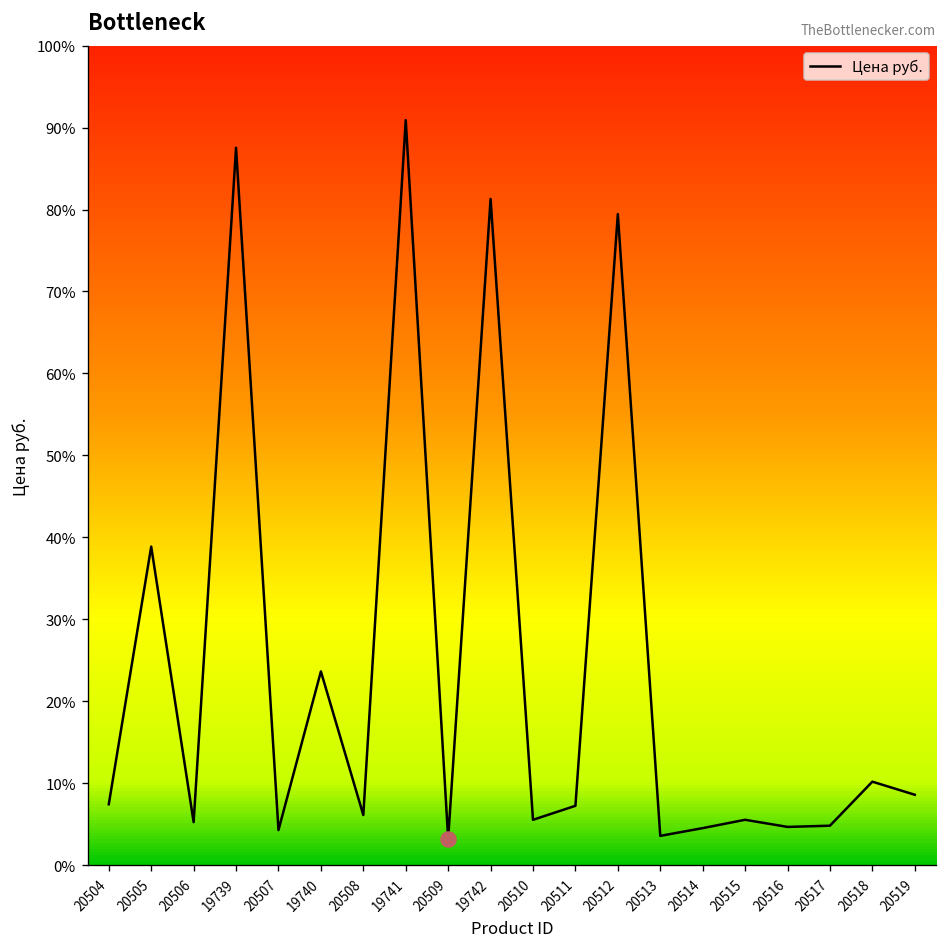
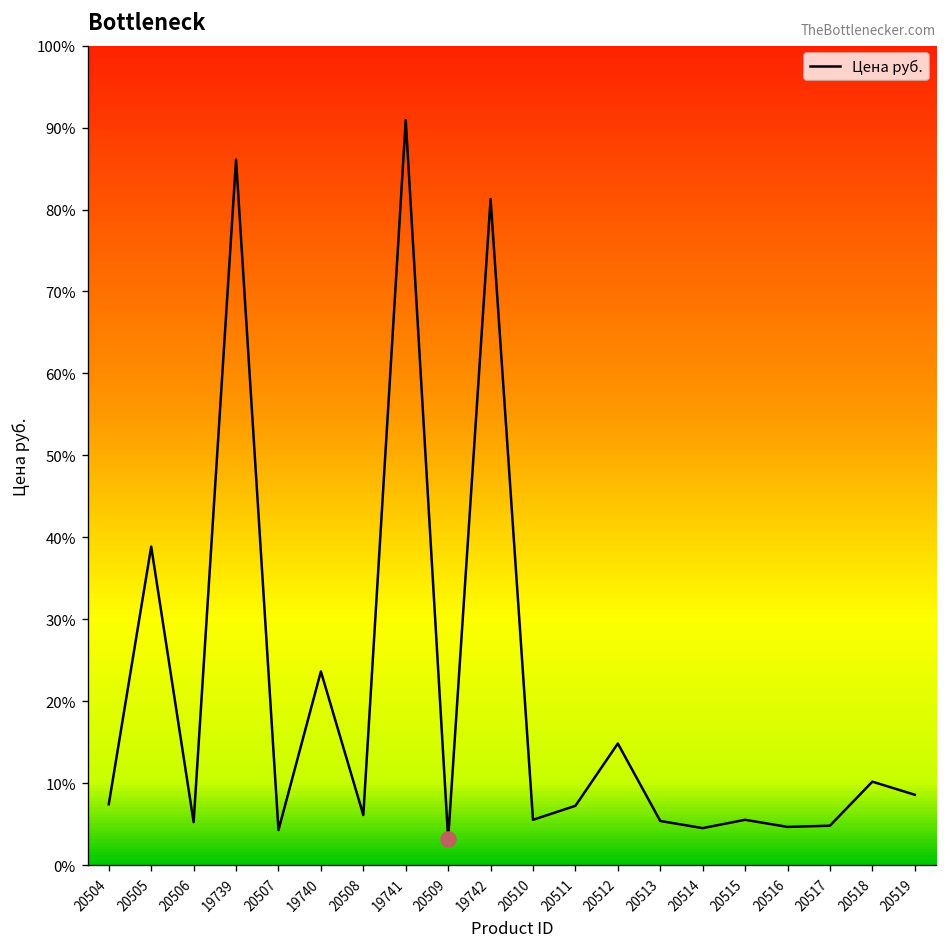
  {
    "Цена руб.": {
      "20504": "7%",
      "20505": "39%",
      "20506": "5%",
-     "19739": "88%",
+     "19739": "86%",
      "20507": "4%",
      "19740": "24%",
      "20508": "6%",
      "19741": "91%",
      "19742": "81%",
      "20510": "6%",
      "20511": "7%",
-     "20512": "79%",
-     "20513": "4%",
+     "20512": "15%",
+     "20513": "5%",
      "20514": "5%",
      "20515": "6%",
      "20516": "5%",
      "20517": "5%",
      "20518": "10%",
      "20519": "9%"
    }
  }
